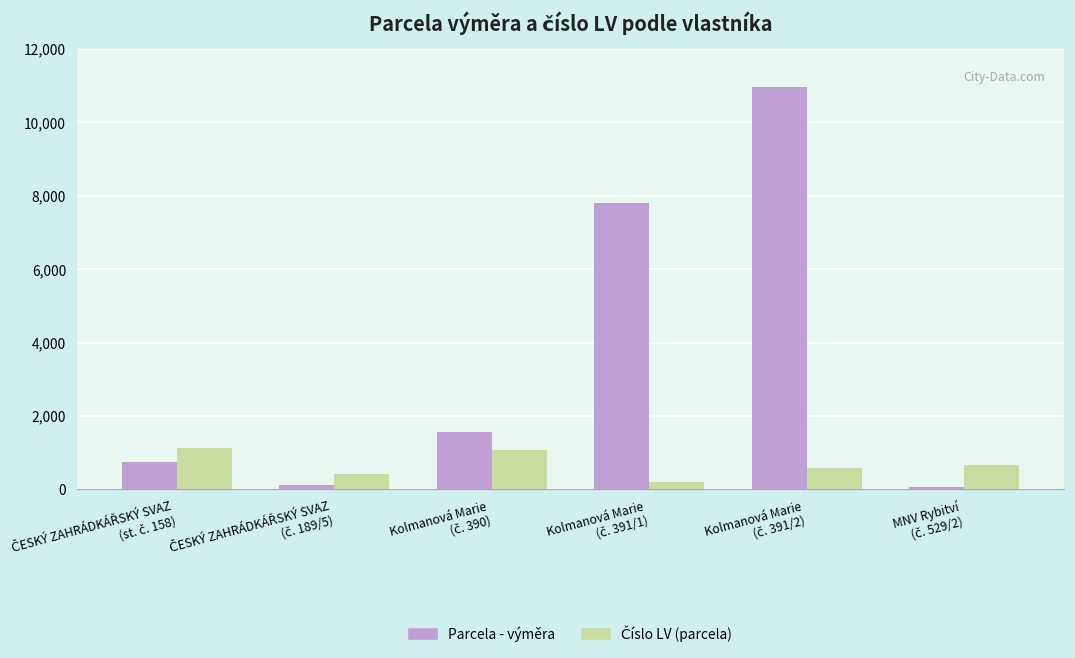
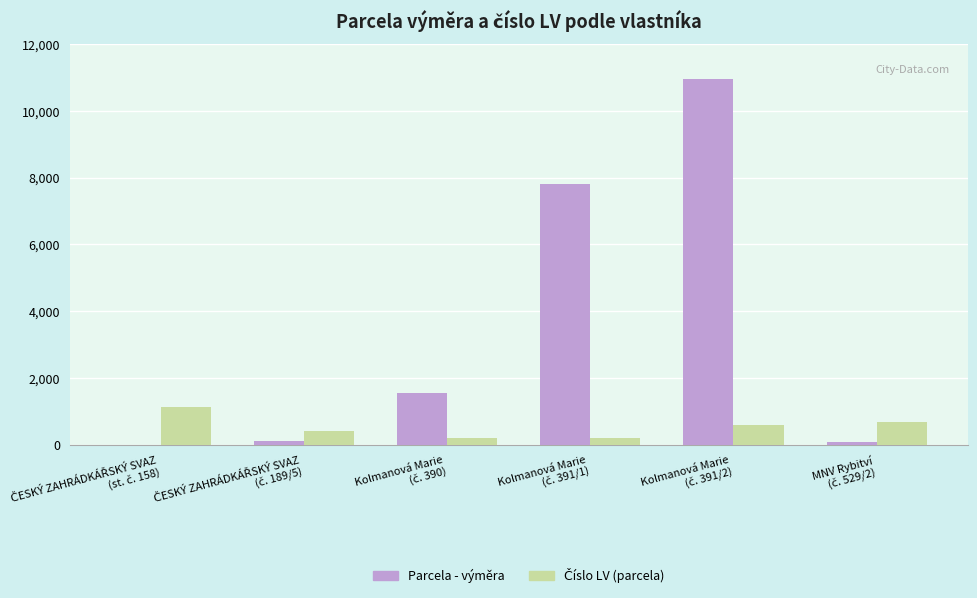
  {
    "Parcela - výměra": {
-     "ČESKÝ ZAHRÁDKÁŘSKÝ SVAZ (st. č. 158)": "700",
+     "ČESKÝ ZAHRÁDKÁŘSKÝ SVAZ (st. č. 158)": "0",
      "ČESKÝ ZAHRÁDKÁŘSKÝ SVAZ (č. 189/5)": "100",
      "Kolmanová Marie (č. 390)": "1,600",
      "Kolmanová Marie (č. 391/1)": "7,800",
      "Kolmanová Marie (č. 391/2)": "11,000",
      "MNV Rybitví (č. 529/2)": "100"
    },
    "Číslo LV (parcela)": {
      "ČESKÝ ZAHRÁDKÁŘSKÝ SVAZ (st. č. 158)": "1,100",
      "ČESKÝ ZAHRÁDKÁŘSKÝ SVAZ (č. 189/5)": "400",
-     "Kolmanová Marie (č. 390)": "1,100",
+     "Kolmanová Marie (č. 390)": "200",
      "Kolmanová Marie (č. 391/1)": "200",
      "Kolmanová Marie (č. 391/2)": "600",
      "MNV Rybitví (č. 529/2)": "700"
    }
  }
